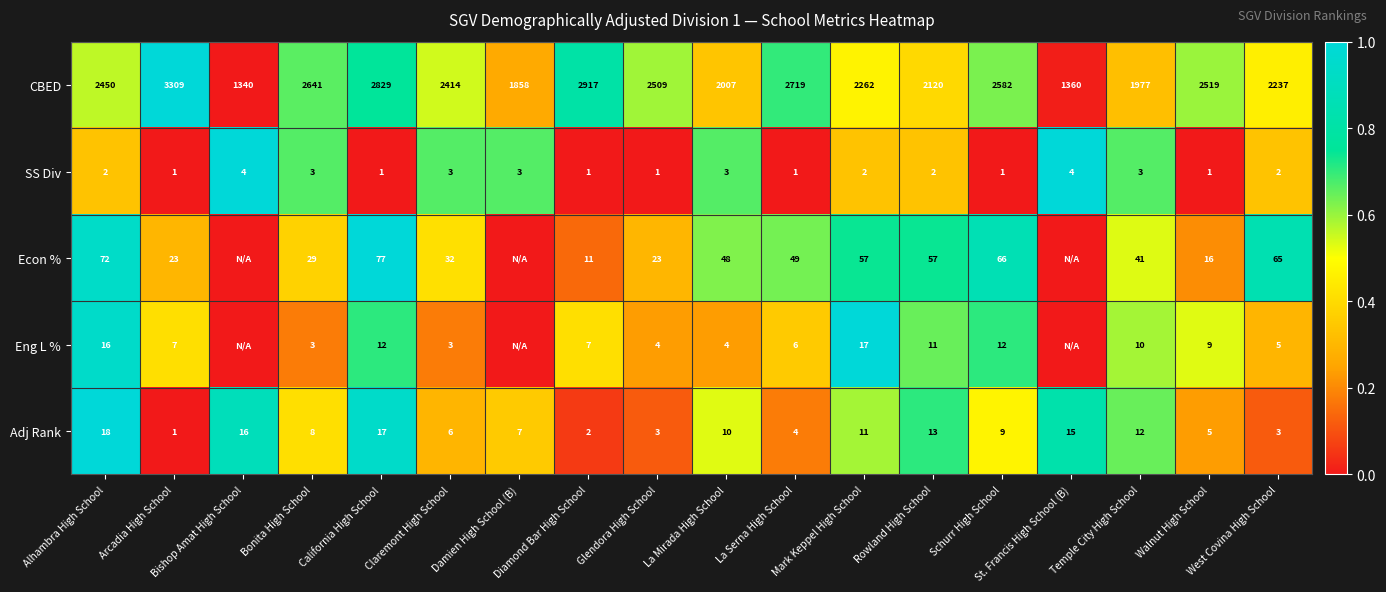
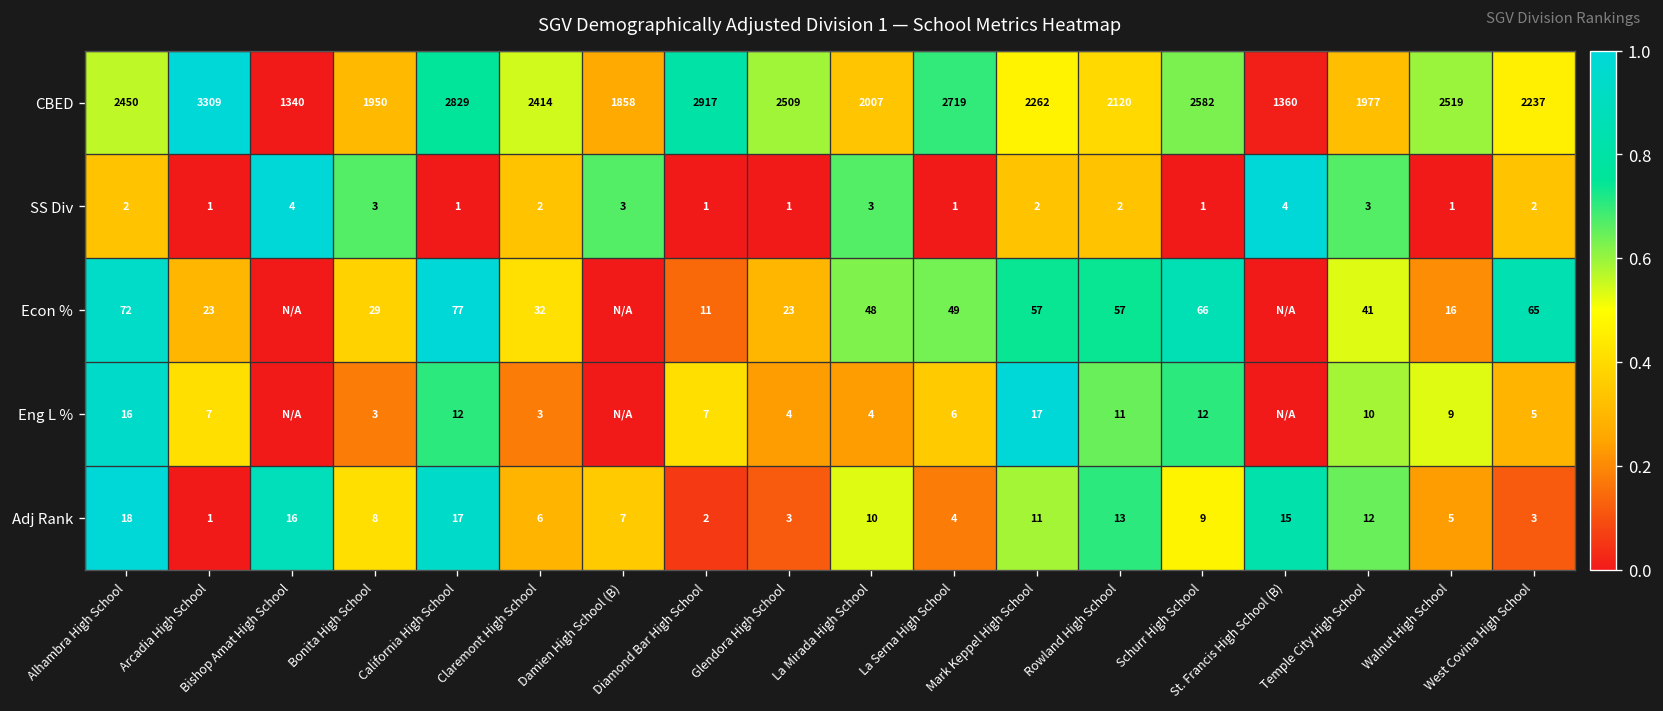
  {
    "CBED": {
      "Alhambra High School": 2450,
      "Arcadia High School": 3309,
      "Bishop Amat High School": 1340,
-     "Bonita High School": 2641,
+     "Bonita High School": 1950,
      "California High School": 2829,
      "Claremont High School": 2414,
      "Damien High School (B)": 1858,
      "Diamond Bar High School": 2917,
      "Glendora High School": 2509,
      "La Mirada High School": 2007,
      "La Serna High School": 2719,
      "Mark Keppel High School": 2262,
      "Rowland High School": 2120,
      "Schurr High School": 2582,
      "St. Francis High School (B)": 1360,
      "Temple City High School": 1977,
      "Walnut High School": 2519,
      "West Covina High School": 2237
    },
    "SS Div": {
      "Alhambra High School": 2,
      "Arcadia High School": 1,
      "Bishop Amat High School": 4,
      "Bonita High School": 3,
      "California High School": 1,
-     "Claremont High School": 3,
+     "Claremont High School": 2,
      "Damien High School (B)": 3,
      "Diamond Bar High School": 1,
      "Glendora High School": 1,
      "La Mirada High School": 3,
      "La Serna High School": 1,
      "Mark Keppel High School": 2,
      "Rowland High School": 2,
      "Schurr High School": 1,
      "St. Francis High School (B)": 4,
      "Temple City High School": 3,
      "Walnut High School": 1,
      "West Covina High School": 2
    },
    "Econ %": {
      "Alhambra High School": 72,
      "Arcadia High School": 23,
      "Bonita High School": 29,
      "California High School": 77,
      "Claremont High School": 32,
      "Diamond Bar High School": 11,
      "Glendora High School": 23,
      "La Mirada High School": 48,
      "La Serna High School": 49,
      "Mark Keppel High School": 57,
      "Rowland High School": 57,
      "Schurr High School": 66,
      "Temple City High School": 41,
      "Walnut High School": 16,
      "West Covina High School": 65
    },
    "Eng L %": {
      "Alhambra High School": 16,
      "Arcadia High School": 7,
      "Bonita High School": 3,
      "California High School": 12,
      "Claremont High School": 3,
      "Diamond Bar High School": 7,
      "Glendora High School": 4,
      "La Mirada High School": 4,
      "La Serna High School": 6,
      "Mark Keppel High School": 17,
      "Rowland High School": 11,
      "Schurr High School": 12,
      "Temple City High School": 10,
      "Walnut High School": 9,
      "West Covina High School": 5
    },
    "Adj Rank": {
      "Alhambra High School": 18,
      "Arcadia High School": 1,
      "Bishop Amat High School": 16,
      "Bonita High School": 8,
      "California High School": 17,
      "Claremont High School": 6,
      "Damien High School (B)": 7,
      "Diamond Bar High School": 2,
      "Glendora High School": 3,
      "La Mirada High School": 10,
      "La Serna High School": 4,
      "Mark Keppel High School": 11,
      "Rowland High School": 13,
      "Schurr High School": 9,
      "St. Francis High School (B)": 15,
      "Temple City High School": 12,
      "Walnut High School": 5,
      "West Covina High School": 3
    }
  }
